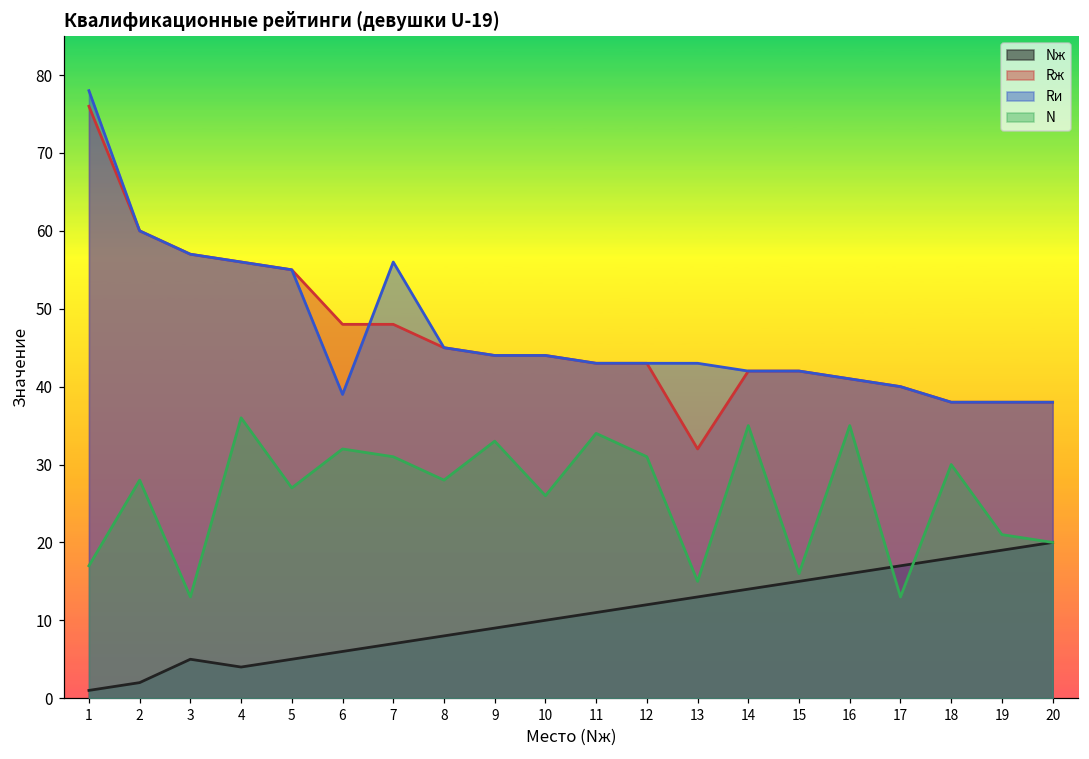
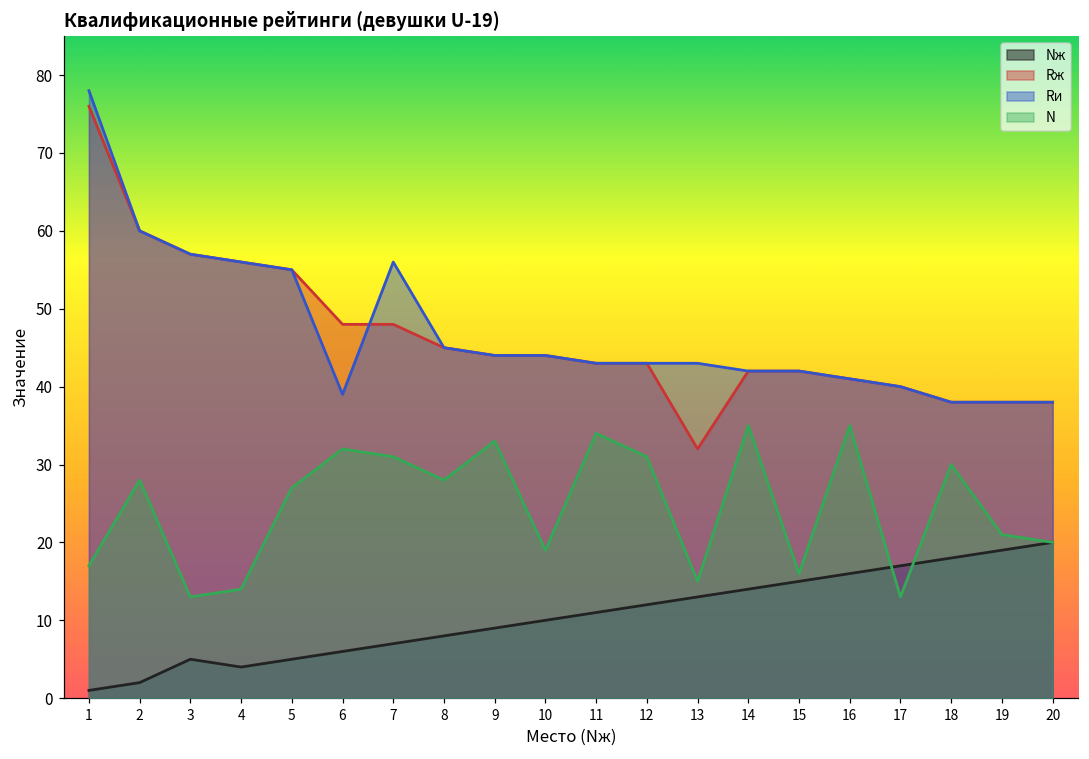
  {
    "Nж": {
      "1": 1,
      "2": 2,
      "3": 5,
      "4": 4,
      "5": 5,
      "6": 6,
      "7": 7,
      "8": 8,
      "9": 9,
      "10": 10,
      "11": 11,
      "12": 12,
      "13": 13,
      "14": 14,
      "15": 15,
      "16": 16,
      "17": 17,
      "18": 18,
      "19": 19
    },
    "Rж": {
      "1": 76,
      "6": 48,
      "7": 48,
      "13": 32
    },
    "Rи": {
      "1": 78,
      "6": 39,
      "7": 56,
      "13": 43
    },
    "N": {
      "1": 17,
      "2": 28,
      "3": 13,
-     "4": 36,
+     "4": 14,
      "5": 27,
      "6": 32,
      "7": 31,
      "8": 28,
      "9": 33,
-     "10": 26,
+     "10": 19,
      "11": 34,
      "12": 31,
      "13": 15,
      "14": 35,
      "15": 16,
      "16": 35,
      "17": 13,
      "18": 30,
      "19": 21
    }
  }
